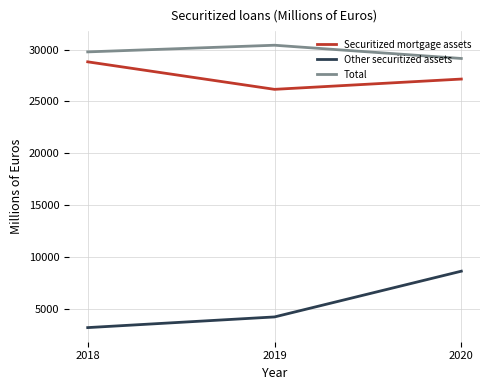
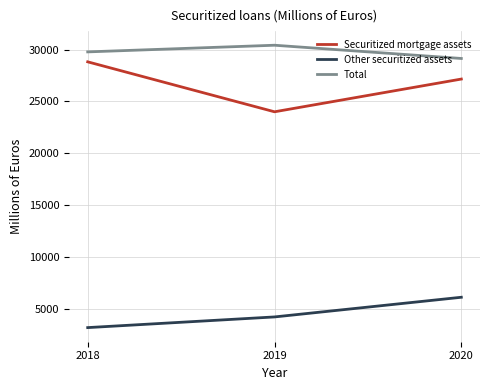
  {
    "Securitized mortgage assets": {
      "2018": 28800,
-     "2019": 26200,
+     "2019": 24000,
      "2020": 27200
    },
    "Other securitized assets": {
      "2018": 3200,
      "2019": 4200,
-     "2020": 8700
+     "2020": 6100
    },
    "Total": {
      "2018": 29800,
      "2019": 30400,
      "2020": 29100
    }
  }
